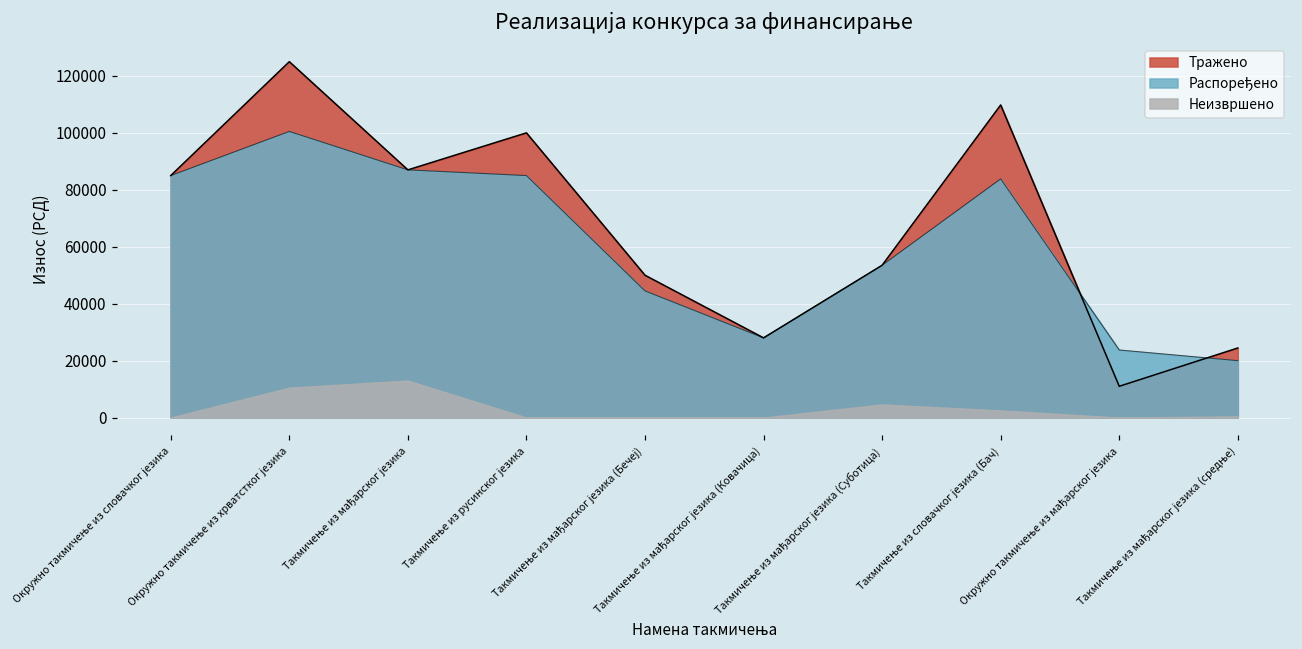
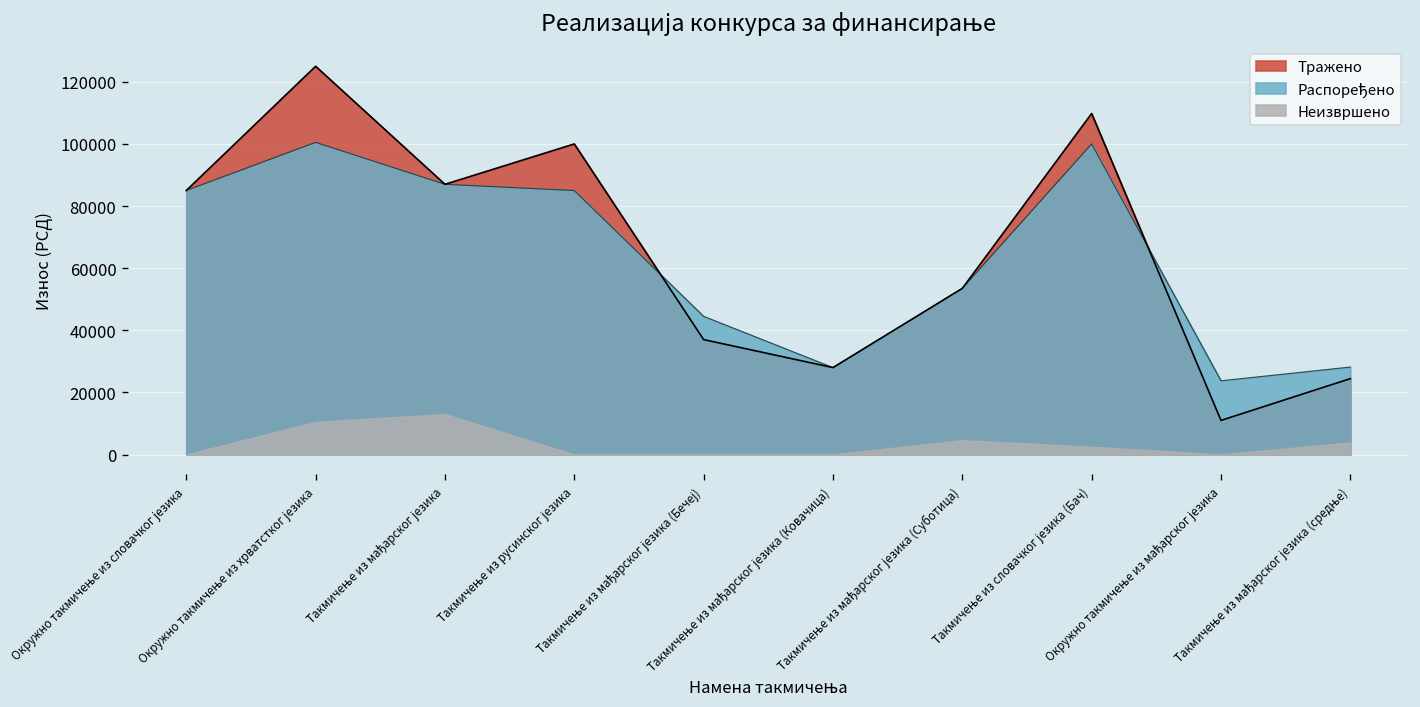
  {
    "Тражено": {
      "Окружно такмичење из хрватстког језика": 125000,
      "Такмичење из русинског језика": 100000,
-     "Такмичење из мађарског језика (Бечеј)": 50000,
+     "Такмичење из мађарског језика (Бечеј)": 37000,
      "Такмичење из словачког језика (Бач)": 110000,
      "Окружно такмичење из мађарског језика": 11000,
      "Такмичење из мађарског језика (средње)": 24000
    },
    "Распоређено": {
      "Окружно такмичење из хрватстког језика": 101000,
      "Такмичење из русинског језика": 85000,
      "Такмичење из мађарског језика (Бечеј)": 45000,
-     "Такмичење из словачког језика (Бач)": 84000,
+     "Такмичење из словачког језика (Бач)": 100000,
      "Окружно такмичење из мађарског језика": 24000,
-     "Такмичење из мађарског језика (средње)": 20000
+     "Такмичење из мађарског језика (средње)": 28000
    },
    "Неизвршено": {
      "Окружно такмичење из словачког језика": 0,
      "Окружно такмичење из хрватстког језика": 11000,
      "Такмичење из мађарског језика": 13000,
      "Такмичење из русинског језика": 0,
      "Такмичење из мађарског језика (Бечеј)": 0,
      "Такмичење из мађарског језика (Ковачица)": 0,
      "Такмичење из мађарског језика (Суботица)": 5000,
      "Такмичење из словачког језика (Бач)": 3000,
      "Окружно такмичење из мађарског језика": 0,
-     "Такмичење из мађарског језика (средње)": 0
+     "Такмичење из мађарског језика (средње)": 4000
    }
  }
